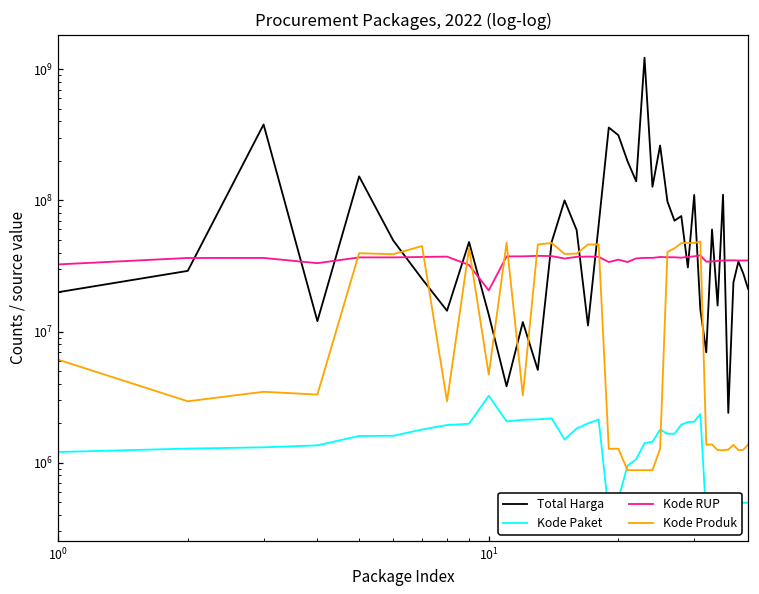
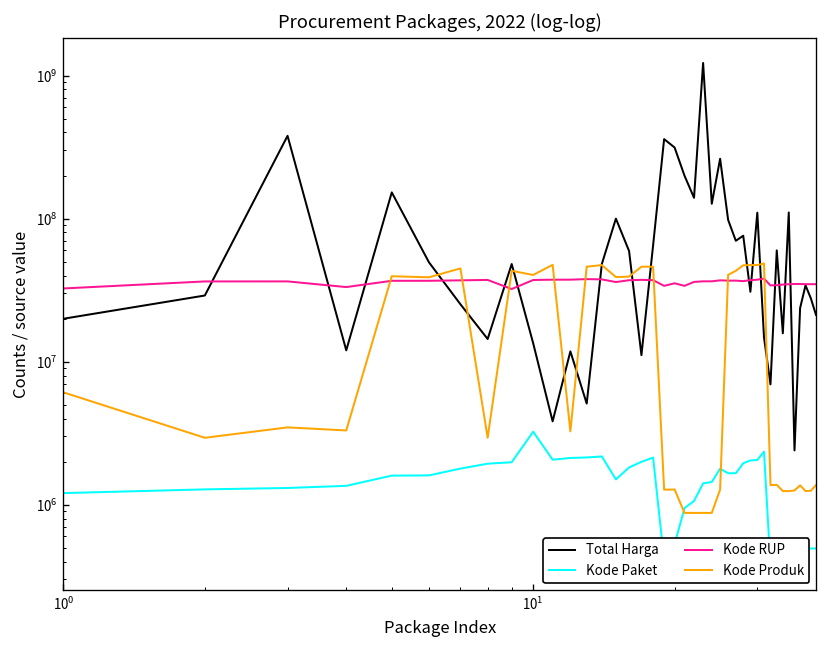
  {
    "Total Harga": {
      "10^0": 20000000,
      "10^1": 13000000
    },
    "Kode Paket": {
      "10^0": 1200000,
      "10^1": 3200000
    },
    "Kode RUP": {
      "10^0": 32000000,
-     "10^1": 21000000
+     "10^1": 37000000
    },
    "Kode Produk": {
      "10^0": 6000000,
-     "10^1": 4700000
+     "10^1": 40000000
    }
  }
